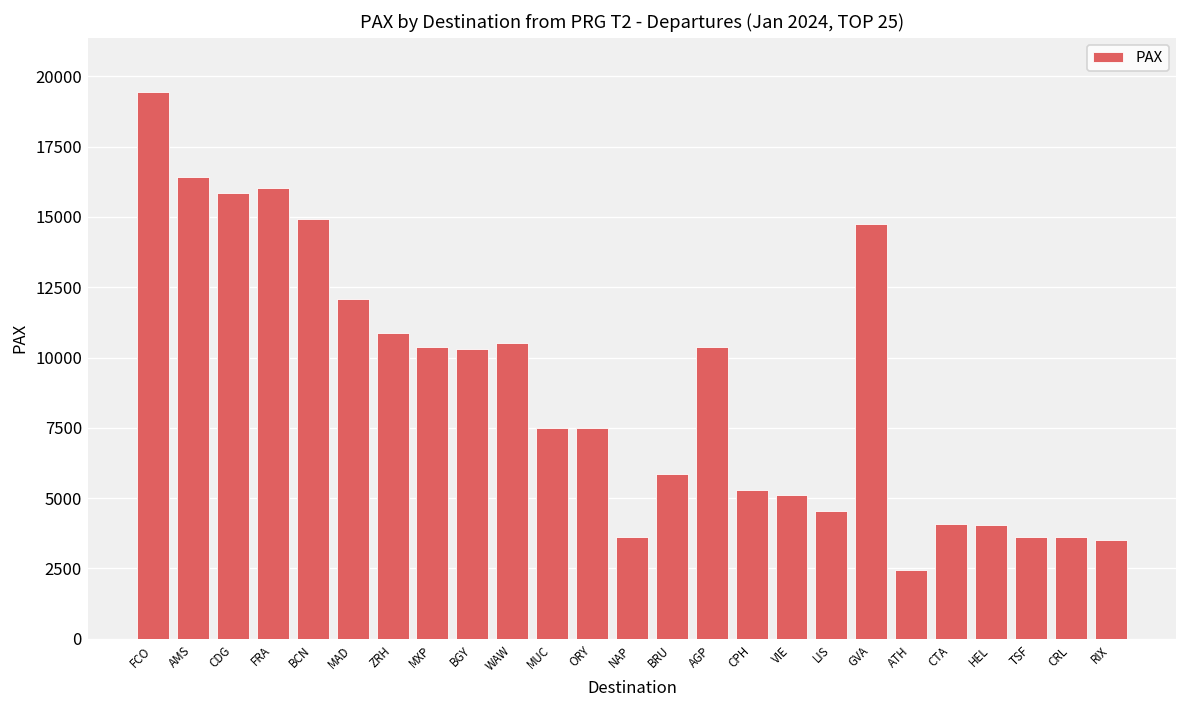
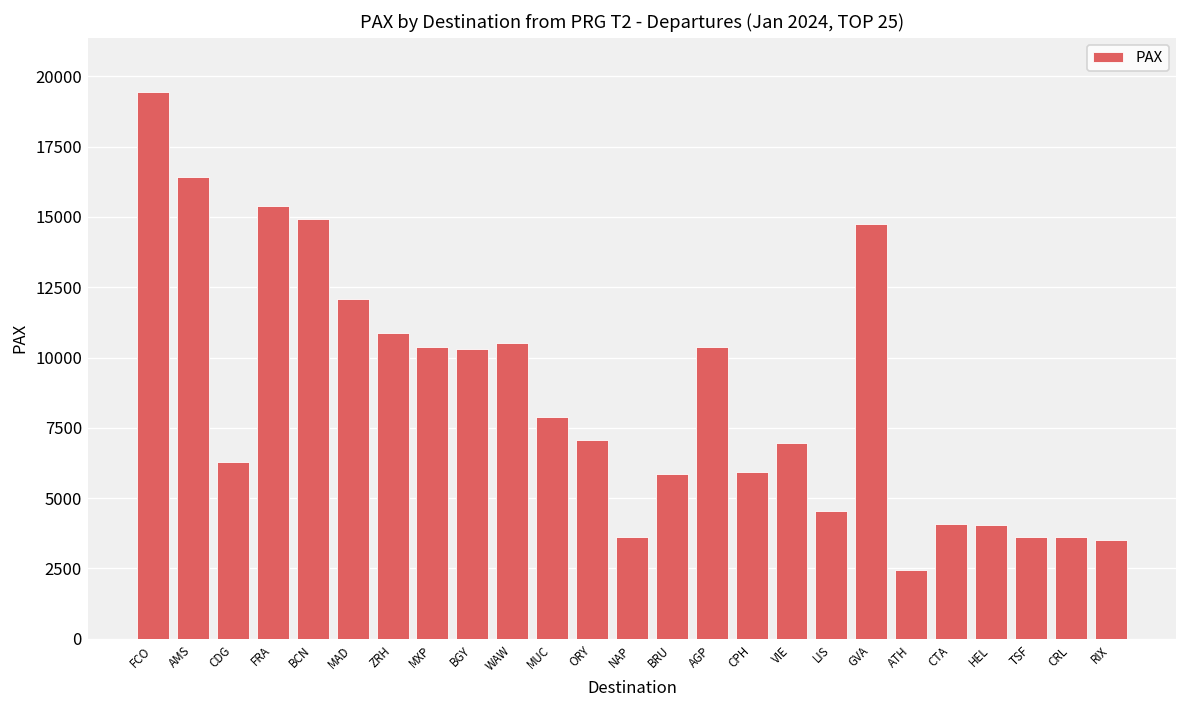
  {
    "FCO": 19400,
    "AMS": 16400,
-   "CDG": 15900,
-   "FRA": 16000,
+   "CDG": 6300,
+   "FRA": 15400,
    "BCN": 14900,
    "MAD": 12100,
    "ZRH": 10900,
    "MXP": 10400,
    "BGY": 10300,
    "WAW": 10500,
-   "MUC": 7500,
-   "ORY": 7500,
+   "MUC": 7900,
+   "ORY": 7100,
    "NAP": 3600,
    "BRU": 5900,
    "AGP": 10400,
-   "CPH": 5300,
-   "VIE": 5100,
+   "CPH": 5900,
+   "VIE": 7000,
    "LIS": 4600,
    "GVA": 14700,
    "ATH": 2400,
    "CTA": 4100,
    "HEL": 4000,
    "TSF": 3600,
    "CRL": 3600,
    "RIX": 3500
  }
